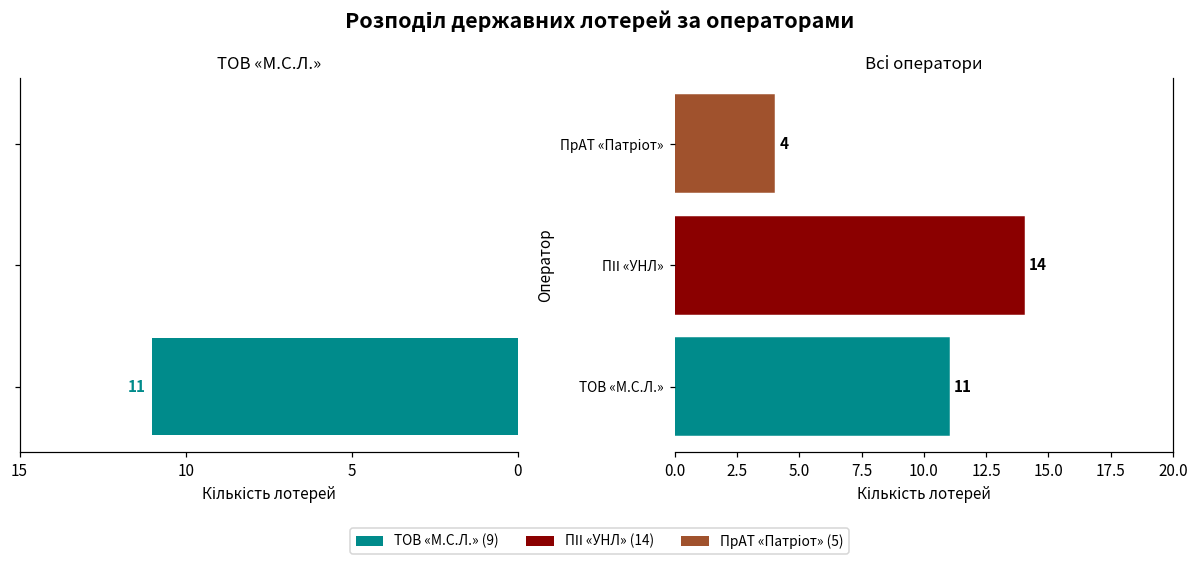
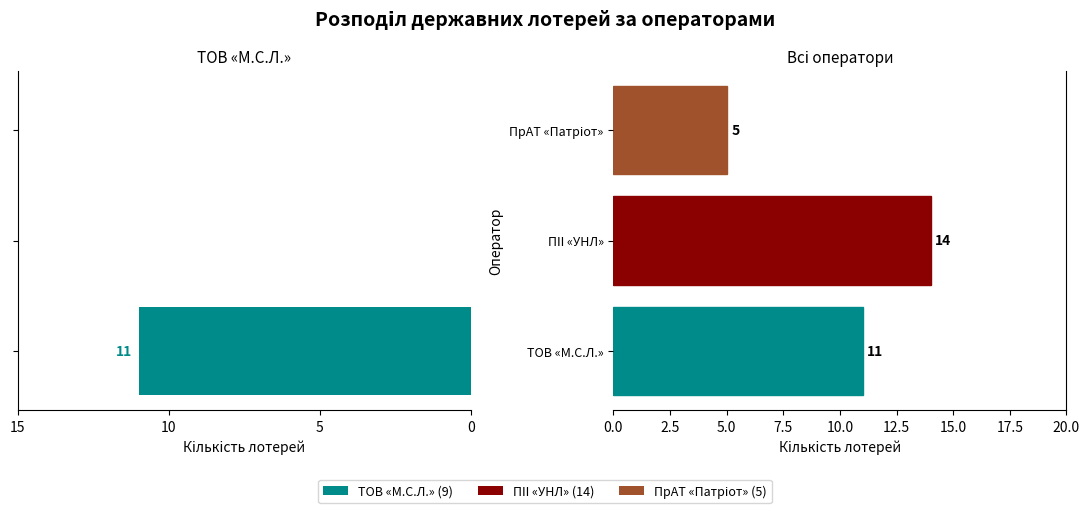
  {
    "Всі оператори": {
-     "ПрАТ «Патріот»": 4,
+     "ПрАТ «Патріот»": 5,
      "ПІІ «УНЛ»": 14,
      "ТОВ «М.С.Л.»": 11
    }
  }
